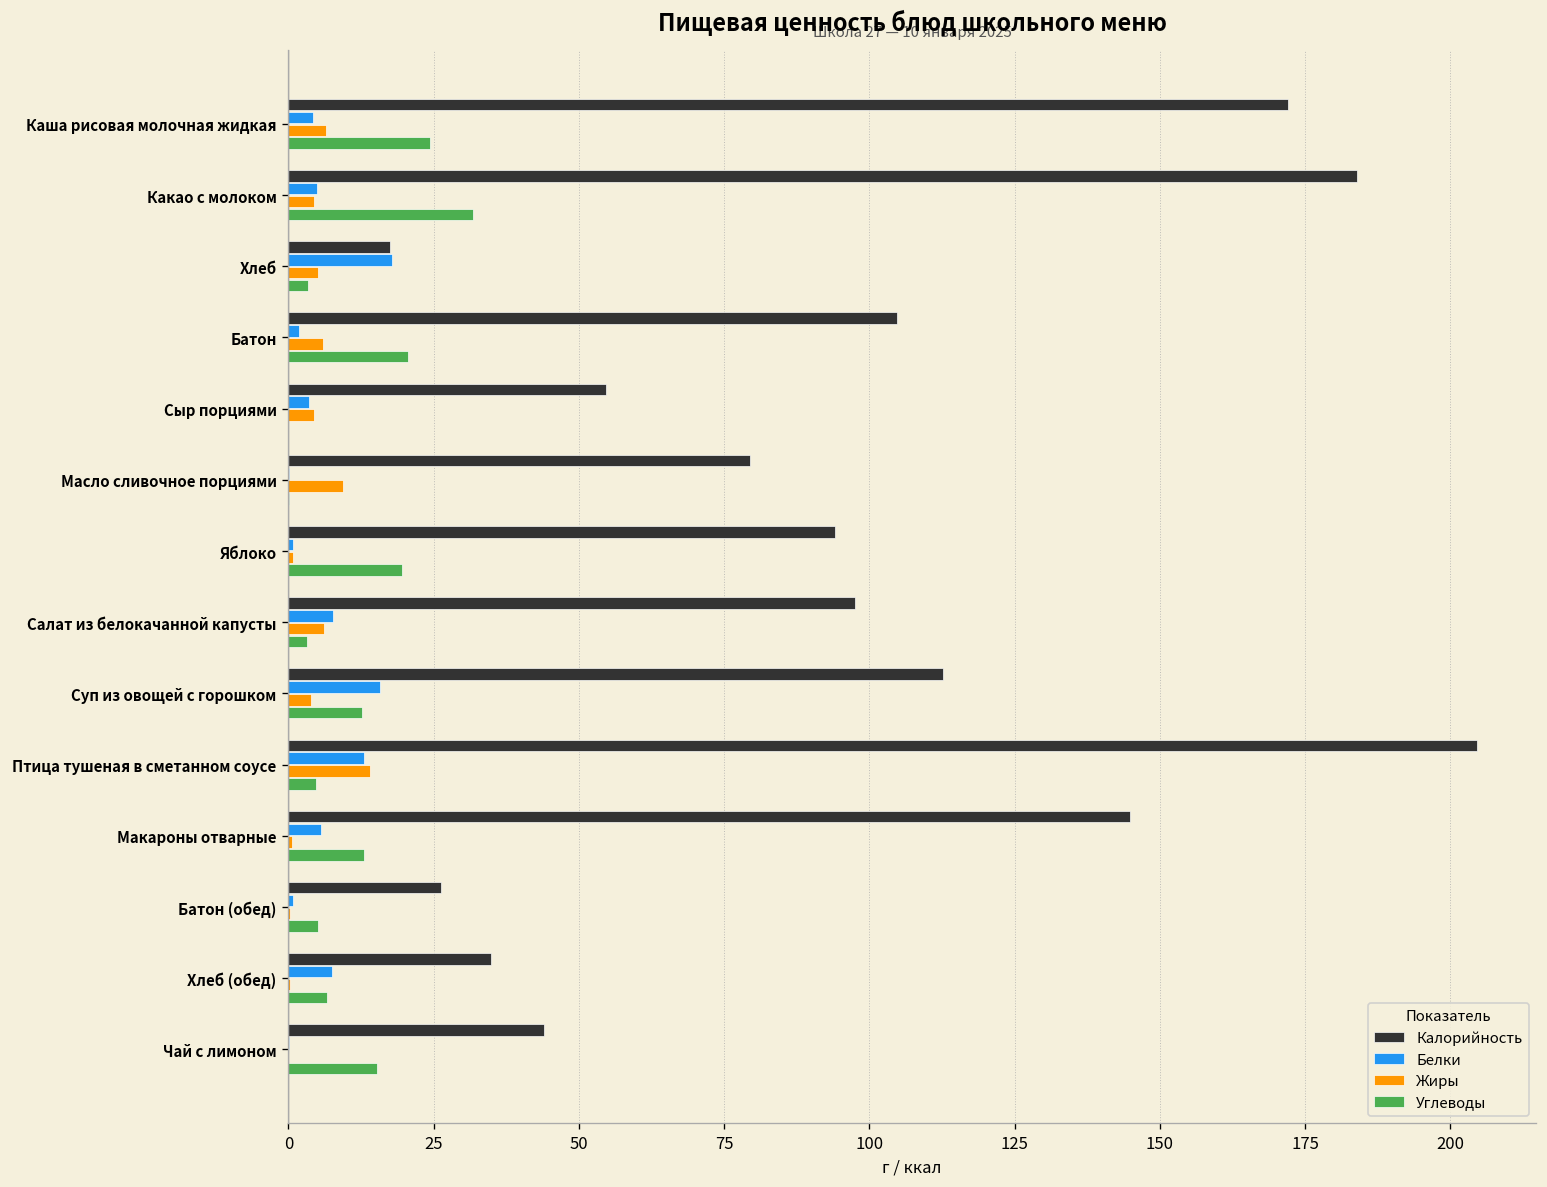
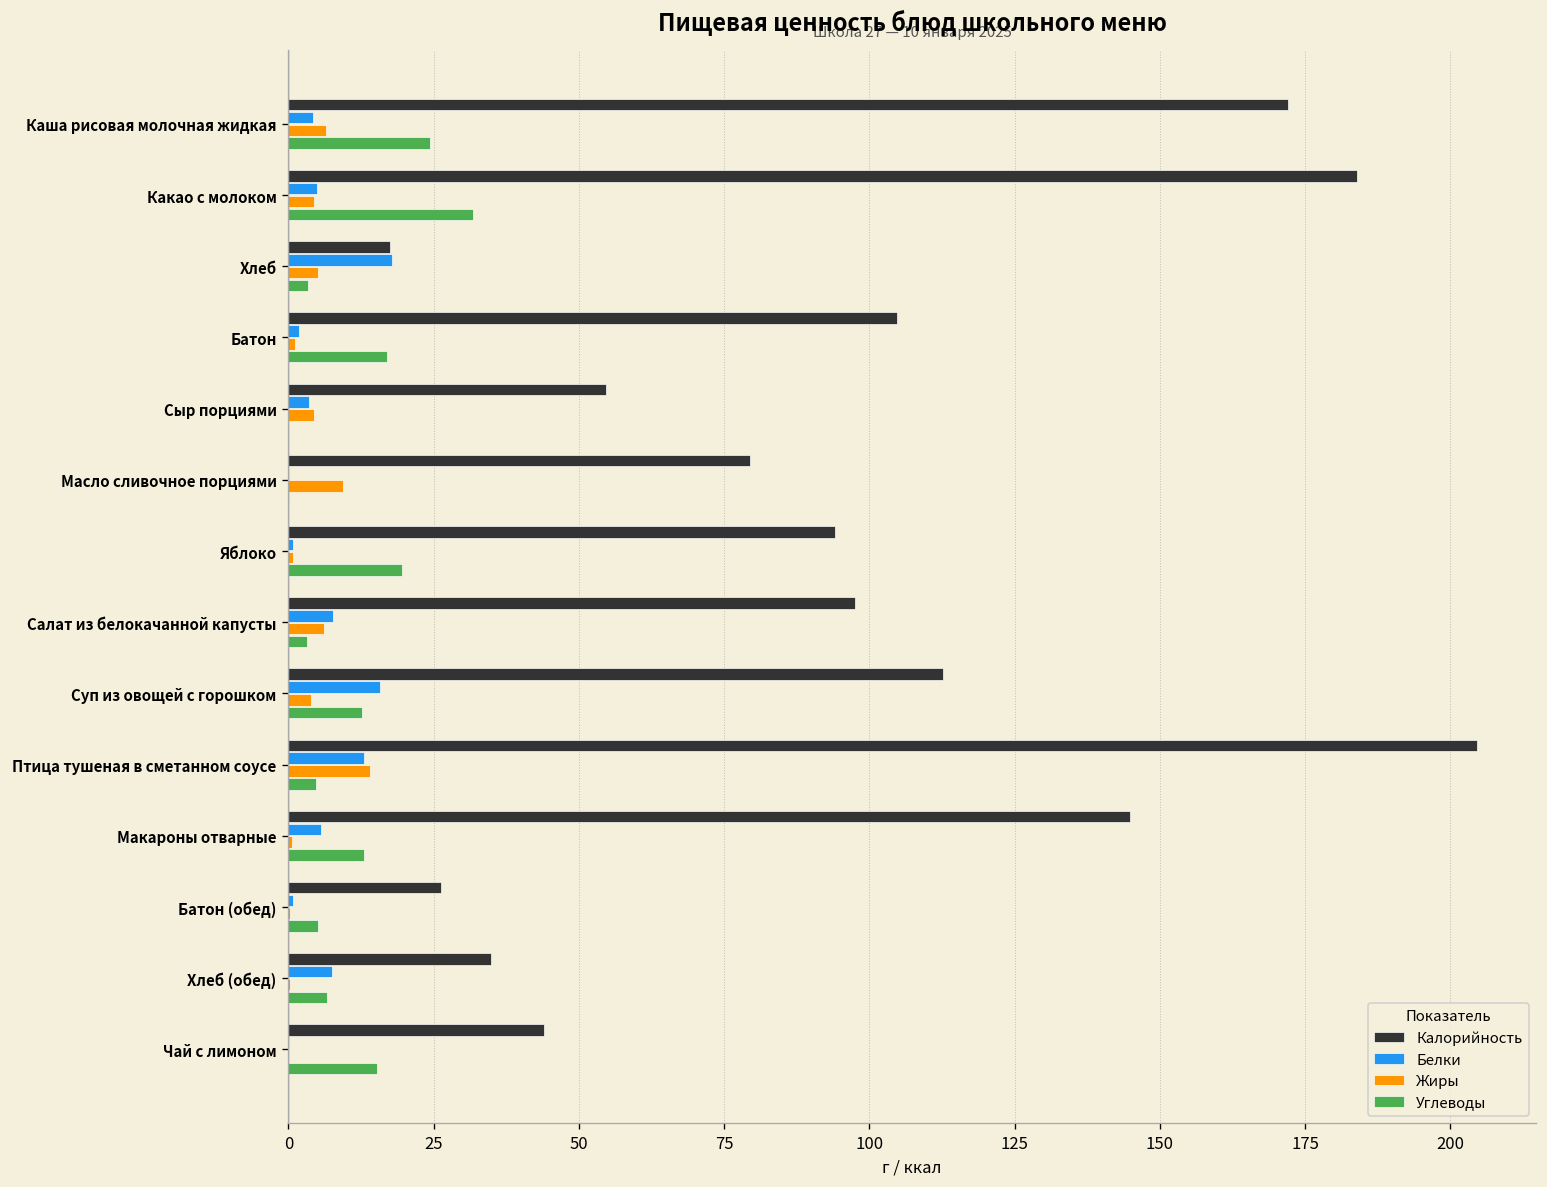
  {
    "Калорийность": {
      "Каша рисовая молочная жидкая": 172,
      "Какао с молоком": 184,
      "Хлеб": 17,
      "Батон": 105,
      "Сыр порциями": 55,
      "Масло сливочное порциями": 79,
      "Яблоко": 94,
      "Салат из белокачанной капусты": 98,
      "Суп из овощей с горошком": 113,
      "Птица тушеная в сметанном соусе": 205,
      "Макароны отварные": 145,
      "Батон (обед)": 26,
      "Хлеб (обед)": 35,
      "Чай с лимоном": 44
    },
    "Белки": {
      "Каша рисовая молочная жидкая": 4,
      "Какао с молоком": 5,
      "Хлеб": 18,
      "Батон": 2,
      "Сыр порциями": 3,
      "Яблоко": 1,
      "Салат из белокачанной капусты": 8,
      "Суп из овощей с горошком": 16,
      "Птица тушеная в сметанном соусе": 13,
      "Макароны отварные": 6,
      "Батон (обед)": 1,
      "Хлеб (обед)": 7
    },
    "Жиры": {
      "Каша рисовая молочная жидкая": 6,
      "Какао с молоком": 4,
      "Хлеб": 5,
-     "Батон": 6,
+     "Батон": 1,
      "Сыр порциями": 4,
      "Масло сливочное порциями": 9,
      "Яблоко": 1,
      "Салат из белокачанной капусты": 6,
      "Суп из овощей с горошком": 4,
      "Птица тушеная в сметанном соусе": 14,
      "Макароны отварные": 1,
      "Чай с лимоном": 0
    },
    "Углеводы": {
      "Каша рисовая молочная жидкая": 24,
      "Какао с молоком": 32,
      "Хлеб": 3,
-     "Батон": 21,
+     "Батон": 17,
      "Сыр порциями": 0,
      "Яблоко": 20,
      "Салат из белокачанной капусты": 3,
      "Суп из овощей с горошком": 13,
      "Птица тушеная в сметанном соусе": 5,
      "Макароны отварные": 13,
      "Батон (обед)": 5,
      "Хлеб (обед)": 7,
      "Чай с лимоном": 15
    }
  }
